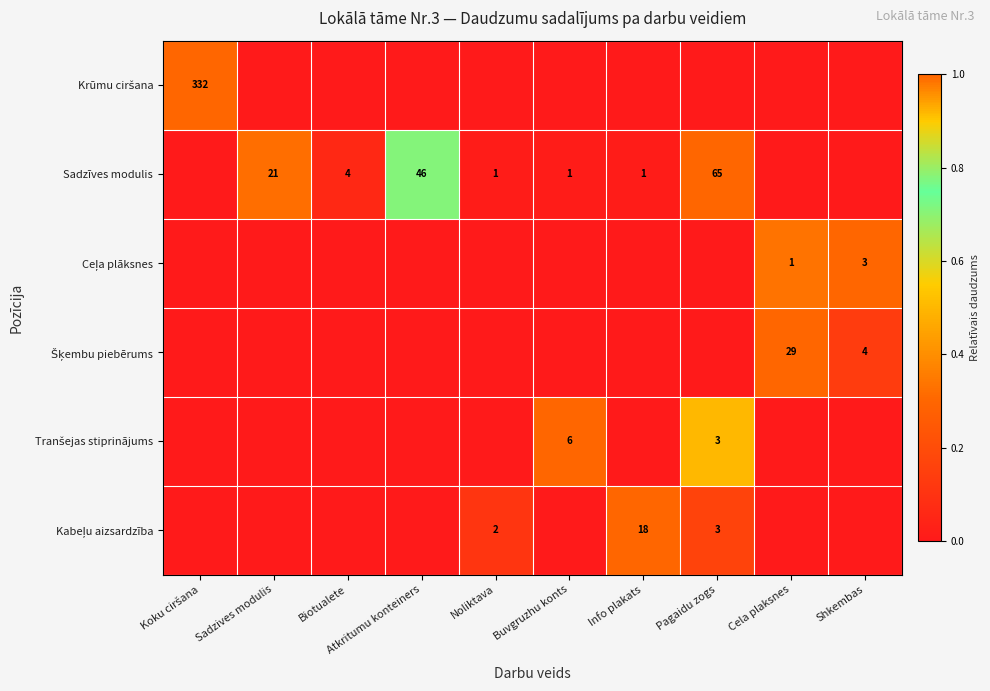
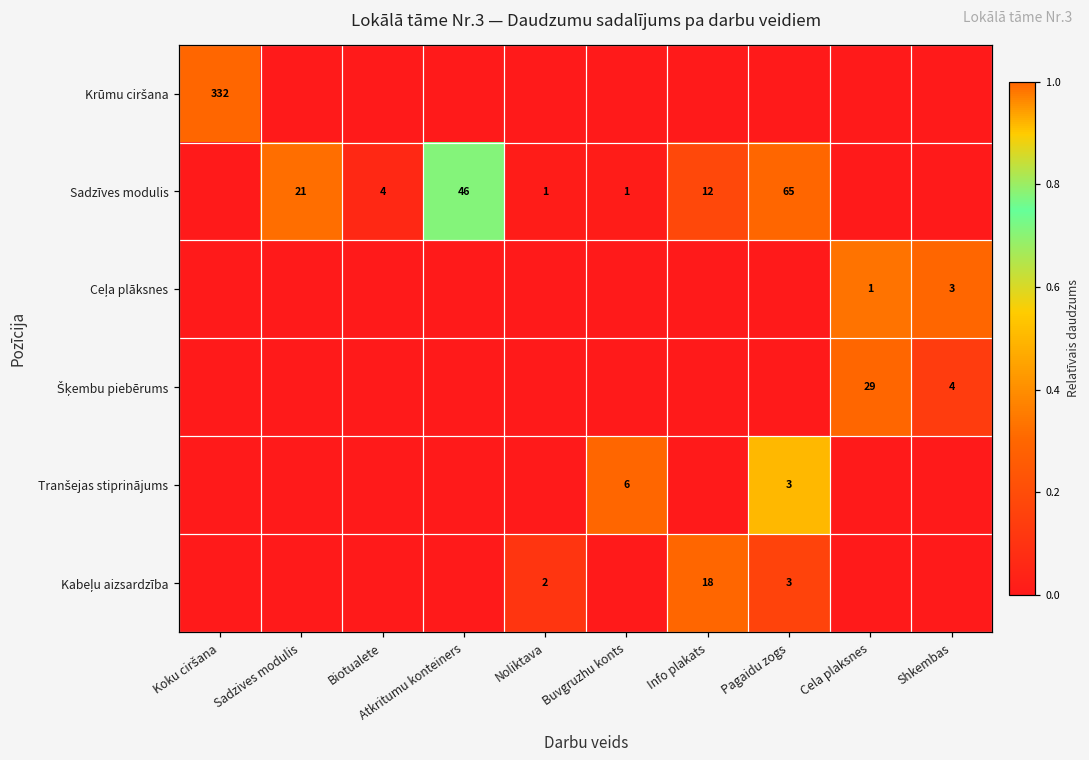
  {
    "Krūmu ciršana": {
      "Koku ciršana": 332
    },
    "Sadzīves modulis": {
      "Sadzives modulis": 21,
      "Biotualete": 4,
      "Atkritumu konteiners": 46,
      "Noliktava": 1,
      "Buvgruzhu konts": 1,
-     "Info plakats": 1,
+     "Info plakats": 12,
      "Pagaidu zogs": 65
    },
    "Ceļa plāksnes": {
      "Cela plaksnes": 1,
      "Shkembas": 3
    },
    "Šķembu piebērums": {
      "Cela plaksnes": 29,
      "Shkembas": 4
    },
    "Tranšejas stiprinājums": {
      "Buvgruzhu konts": 6,
      "Pagaidu zogs": 3
    },
    "Kabeļu aizsardzība": {
      "Noliktava": 2,
      "Info plakats": 18,
      "Pagaidu zogs": 3
    }
  }
